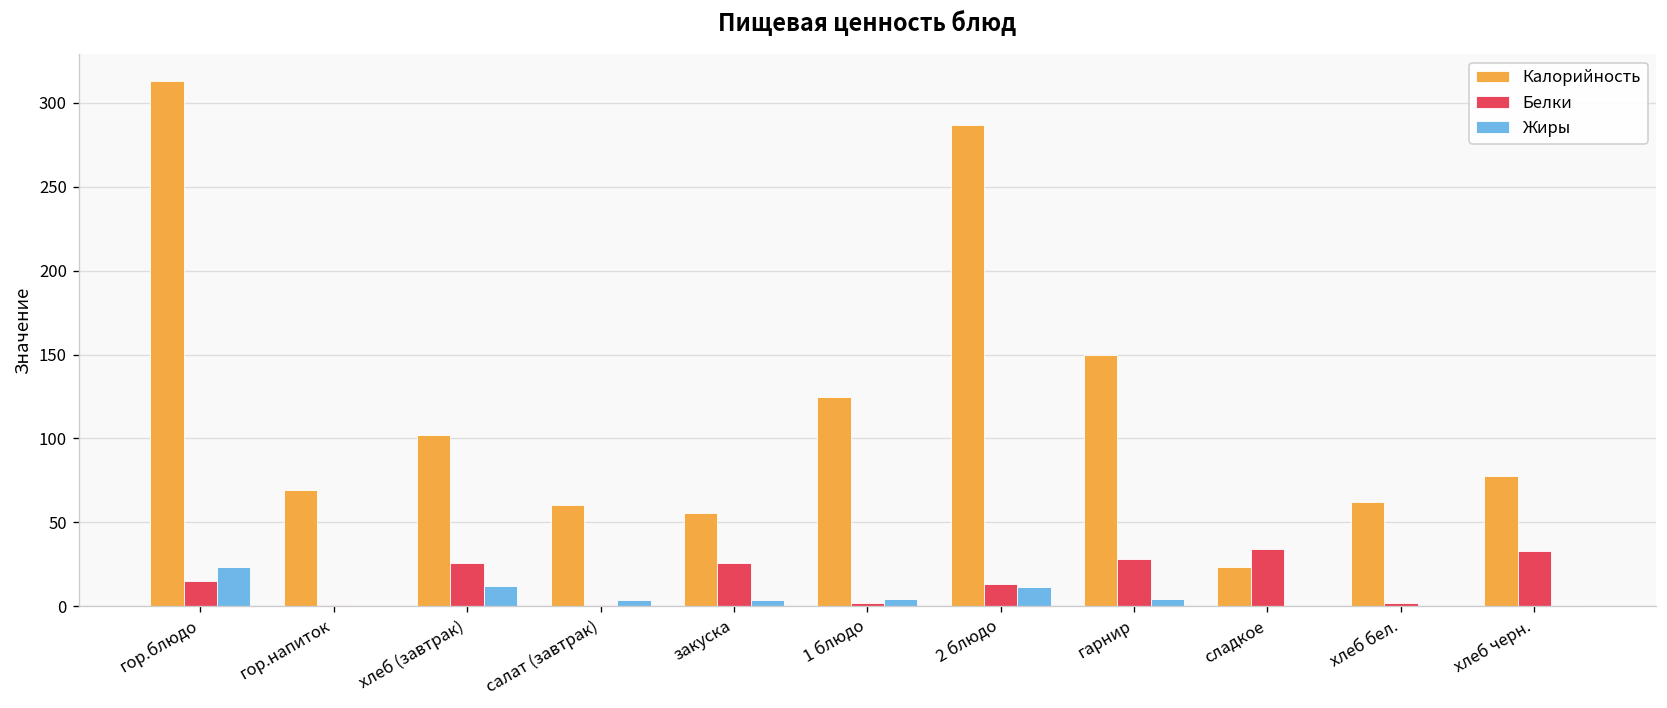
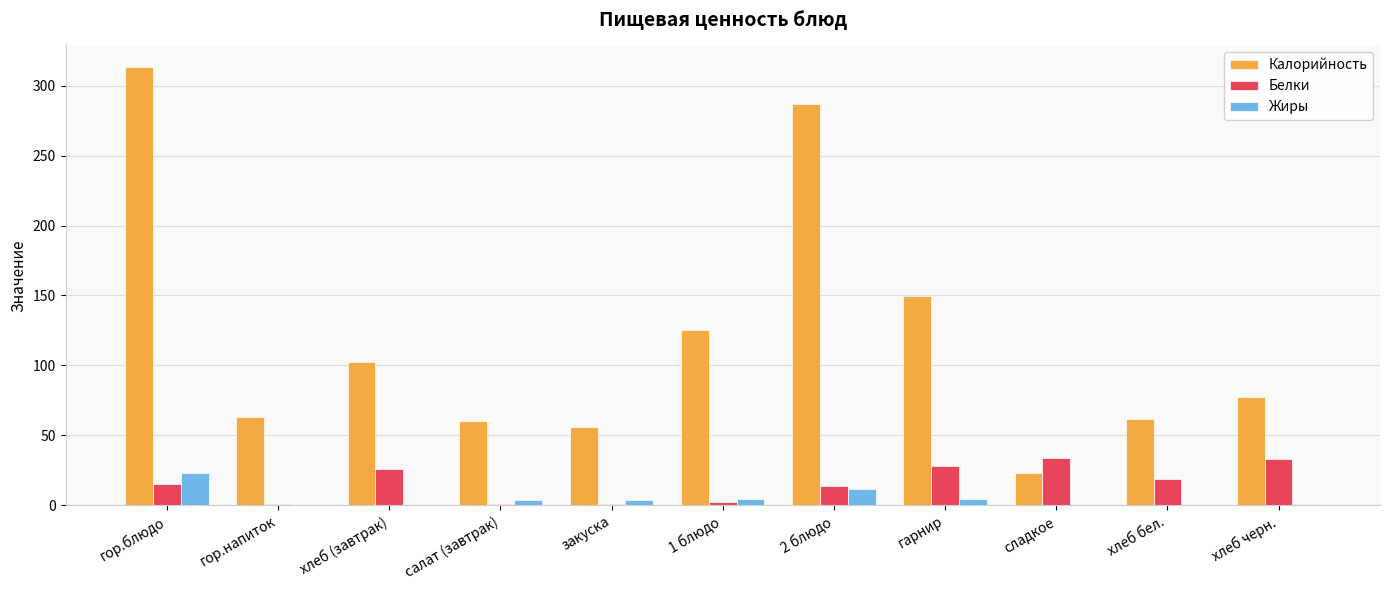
  {
    "Калорийность": {
      "гор.блюдо": 313,
-     "гор.напиток": 69,
+     "гор.напиток": 63,
      "хлеб (завтрак)": 102,
      "салат (завтрак)": 60,
      "закуска": 56,
      "1 блюдо": 125,
      "2 блюдо": 287,
      "гарнир": 149,
      "сладкое": 23,
      "хлеб бел.": 62,
      "хлеб черн.": 77
    },
    "Белки": {
      "гор.блюдо": 15,
      "хлеб (завтрак)": 26,
-     "закуска": 25,
+     "закуска": 1,
      "1 блюдо": 2,
      "2 блюдо": 14,
      "гарнир": 28,
      "сладкое": 34,
-     "хлеб бел.": 2,
+     "хлеб бел.": 19,
      "хлеб черн.": 33
    },
    "Жиры": {
      "гор.блюдо": 23,
-     "хлеб (завтрак)": 12,
+     "хлеб (завтрак)": 0,
      "салат (завтрак)": 4,
      "закуска": 4,
      "1 блюдо": 4,
      "2 блюдо": 12,
      "гарнир": 5
    }
  }
